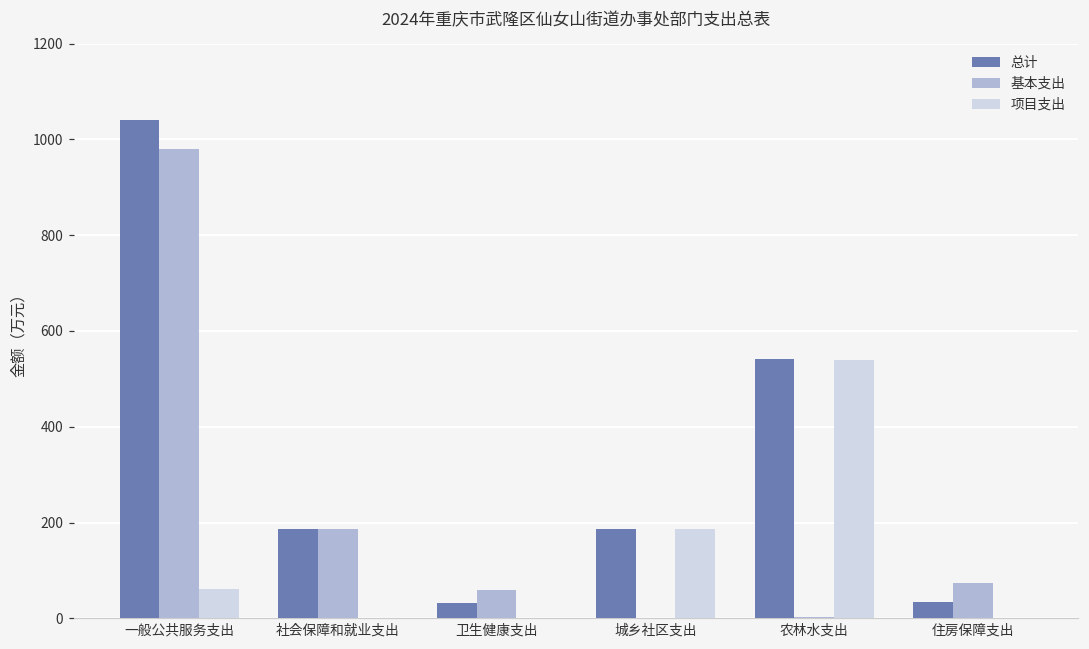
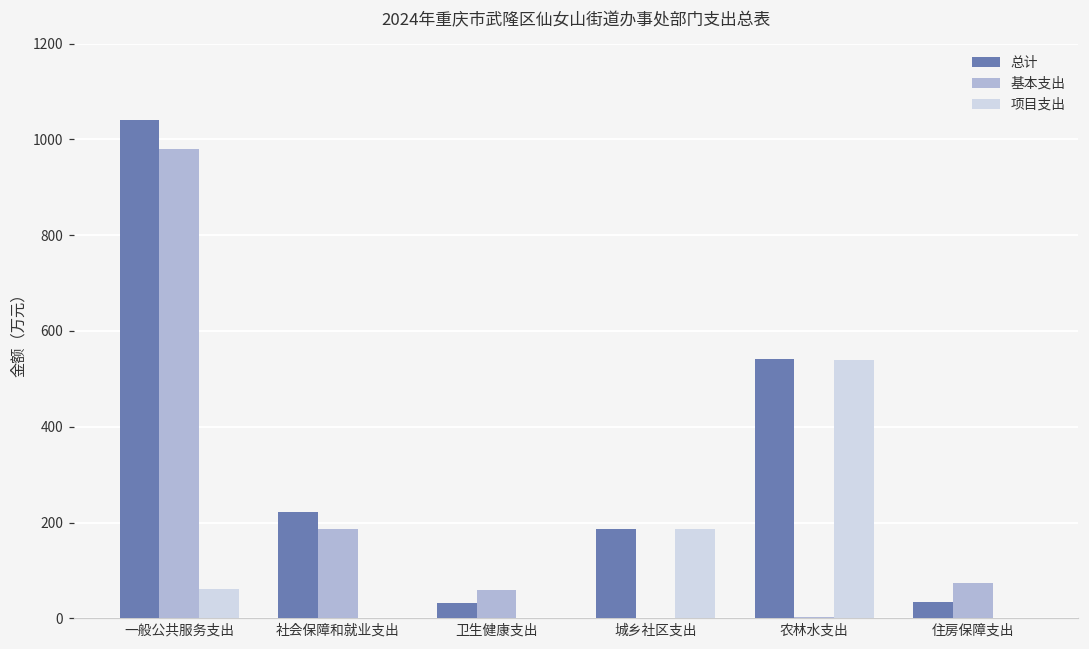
  {
    "总计": {
      "一般公共服务支出": 1040,
-     "社会保障和就业支出": 190,
+     "社会保障和就业支出": 220,
      "卫生健康支出": 30,
      "城乡社区支出": 190,
      "农林水支出": 540,
      "住房保障支出": 30
    }
  }
